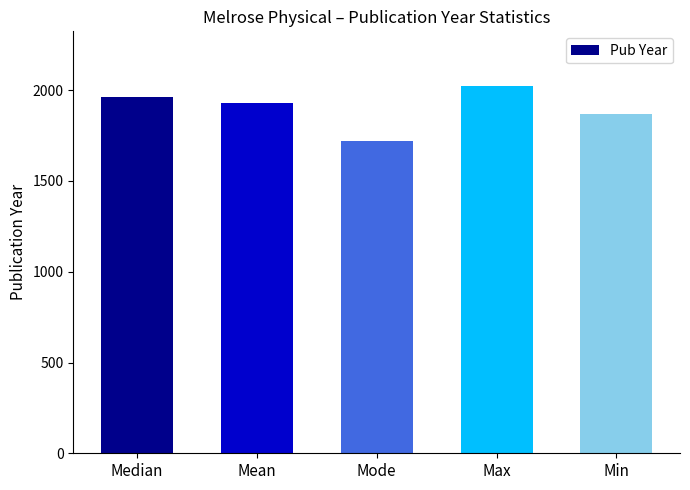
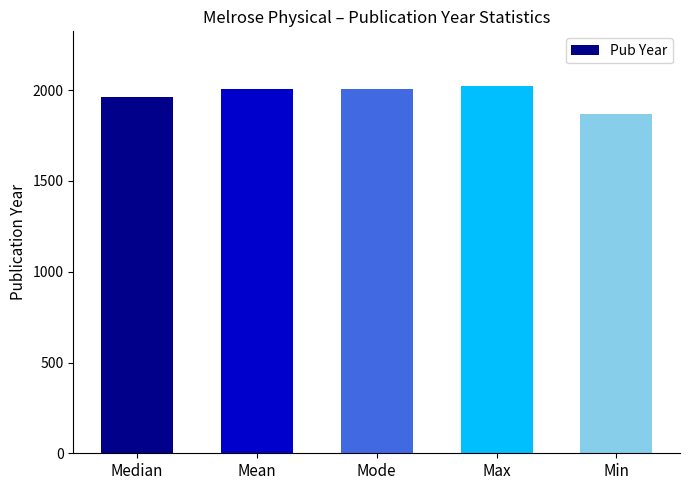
  {
    "Median": 1960,
-   "Mean": 1930,
-   "Mode": 1720,
+   "Mean": 2010,
+   "Mode": 2010,
    "Max": 2020,
    "Min": 1870
  }
